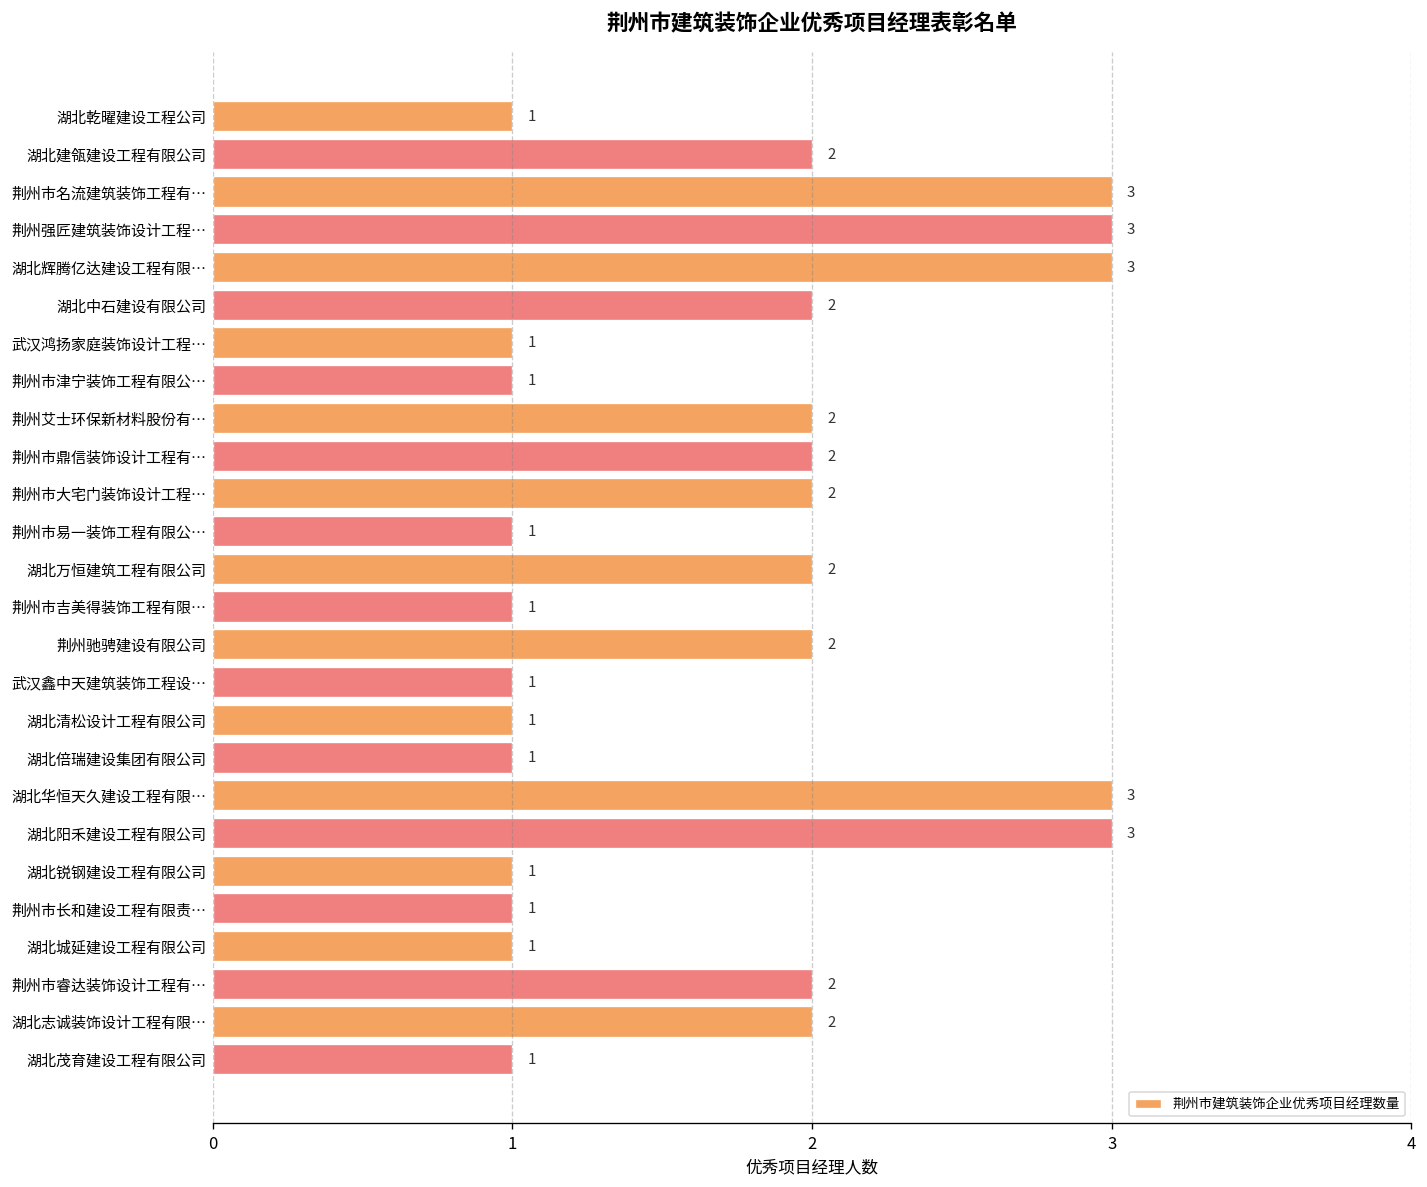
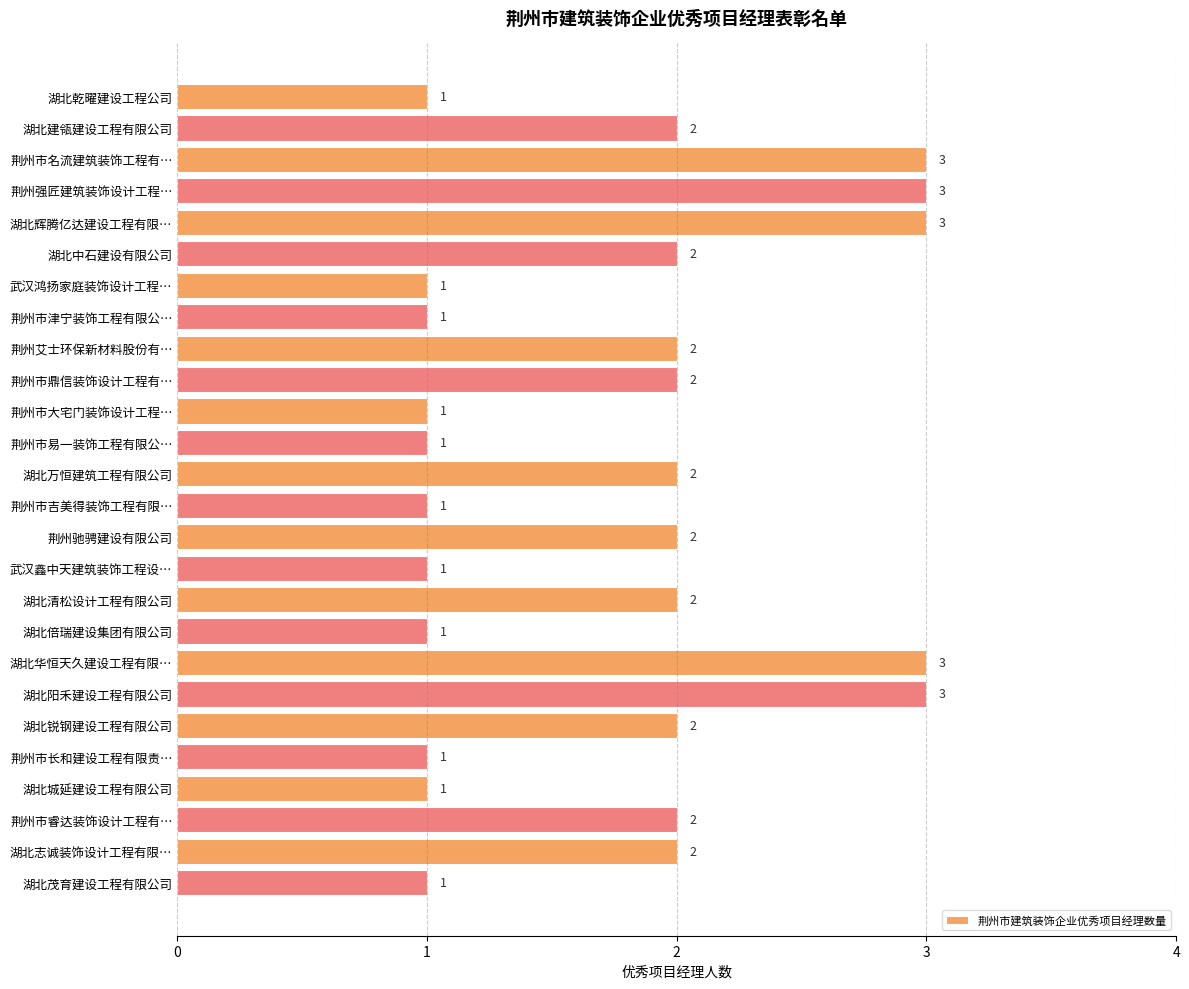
  {
    "湖北乾曜建设工程公司": 1,
    "湖北建瓴建设工程有限公司": 2,
    "荆州市名流建筑装饰工程有…": 3,
    "荆州强匠建筑装饰设计工程…": 3,
    "湖北辉腾亿达建设工程有限…": 3,
    "湖北中石建设有限公司": 2,
    "武汉鸿扬家庭装饰设计工程…": 1,
    "荆州市津宁装饰工程有限公…": 1,
    "荆州艾士环保新材料股份有…": 2,
    "荆州市鼎信装饰设计工程有…": 2,
-   "荆州市大宅门装饰设计工程…": 2,
+   "荆州市大宅门装饰设计工程…": 1,
    "荆州市易一装饰工程有限公…": 1,
    "湖北万恒建筑工程有限公司": 2,
    "荆州市吉美得装饰工程有限…": 1,
    "荆州驰骋建设有限公司": 2,
    "武汉鑫中天建筑装饰工程设…": 1,
-   "湖北清松设计工程有限公司": 1,
+   "湖北清松设计工程有限公司": 2,
    "湖北倍瑞建设集团有限公司": 1,
    "湖北华恒天久建设工程有限…": 3,
    "湖北阳禾建设工程有限公司": 3,
-   "湖北锐钢建设工程有限公司": 1,
+   "湖北锐钢建设工程有限公司": 2,
    "荆州市长和建设工程有限责…": 1,
    "湖北城延建设工程有限公司": 1,
    "荆州市睿达装饰设计工程有…": 2,
    "湖北志诚装饰设计工程有限…": 2,
    "湖北茂育建设工程有限公司": 1
  }
